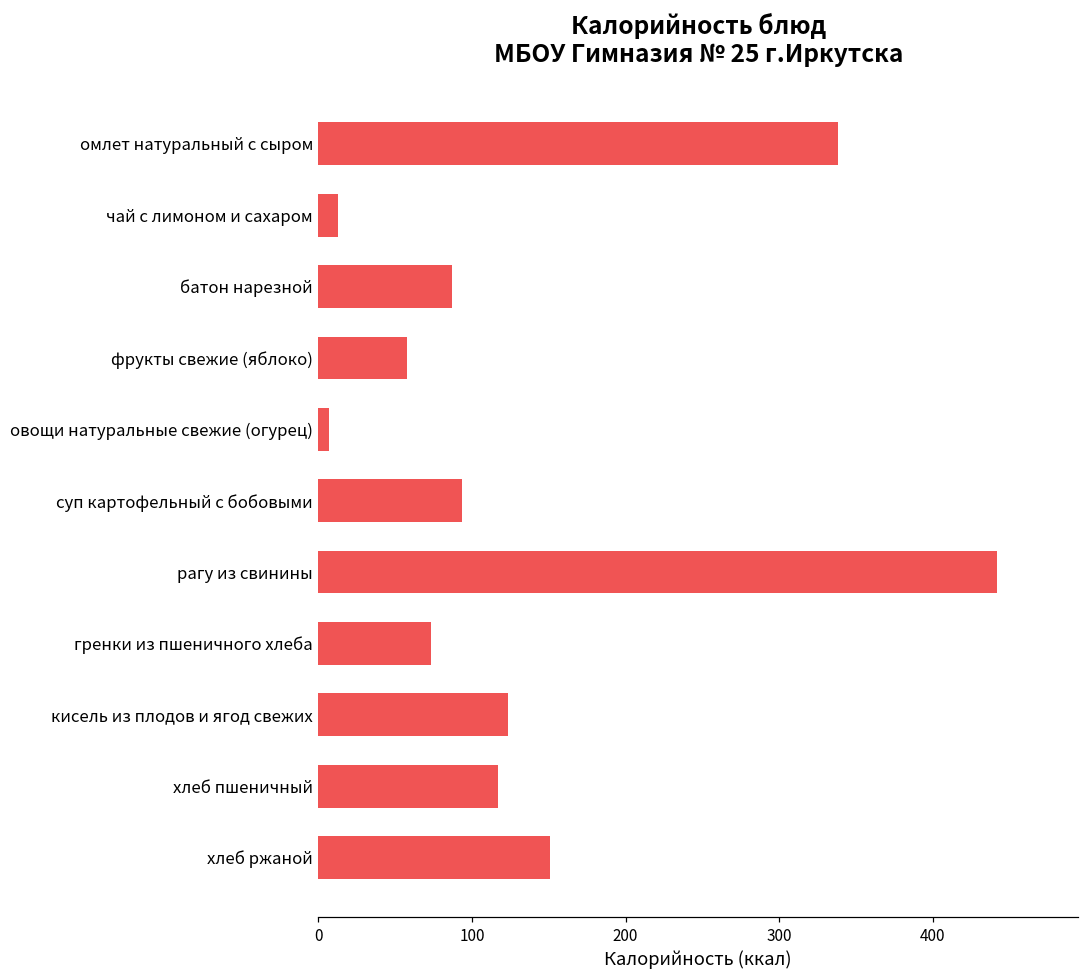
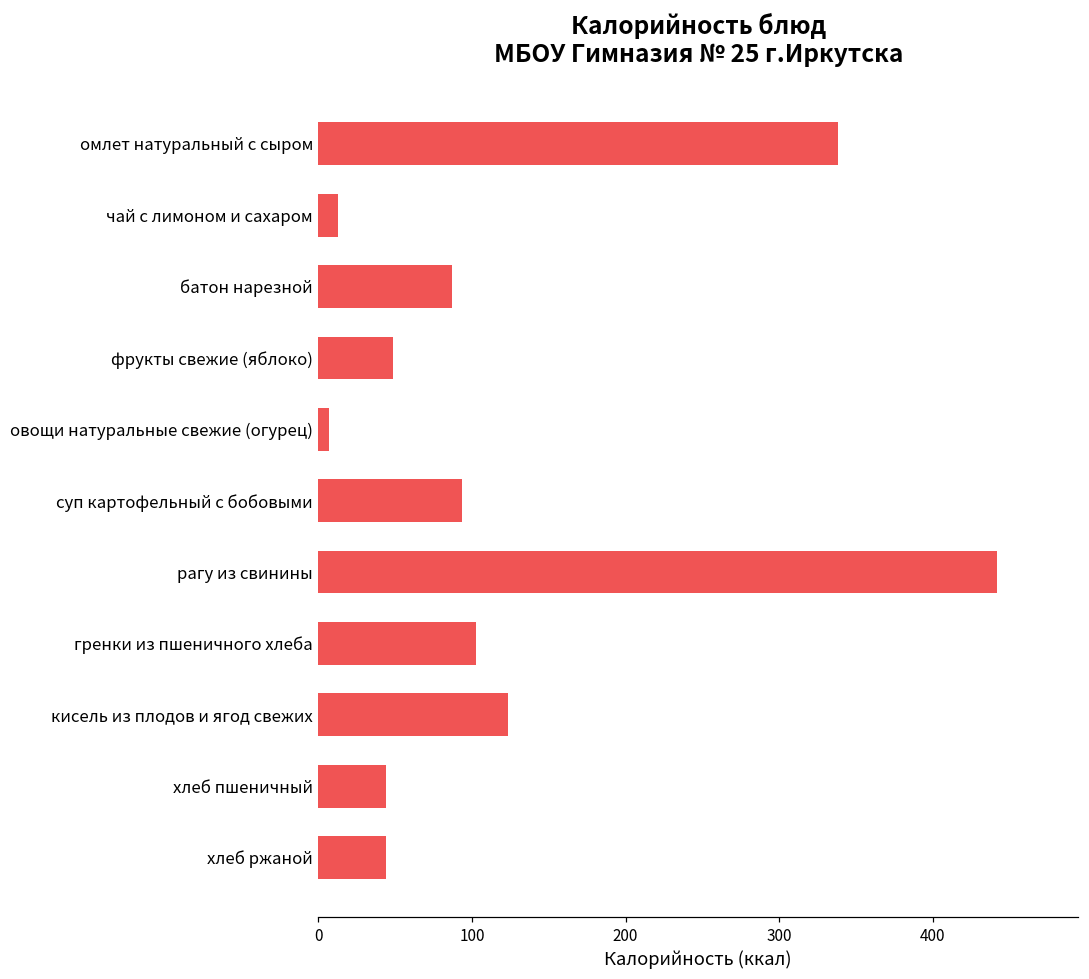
  {
    "омлет натуральный с сыром": 338,
    "чай с лимоном и сахаром": 13,
    "батон нарезной": 87,
-   "фрукты свежие (яблоко)": 58,
+   "фрукты свежие (яблоко)": 49,
    "овощи натуральные свежие (огурец)": 7,
    "суп картофельный с бобовыми": 94,
    "рагу из свинины": 442,
-   "гренки из пшеничного хлеба": 74,
+   "гренки из пшеничного хлеба": 103,
    "кисель из плодов и ягод свежих": 124,
-   "хлеб пшеничный": 117,
-   "хлеб ржаной": 151
+   "хлеб пшеничный": 44,
+   "хлеб ржаной": 44
  }
